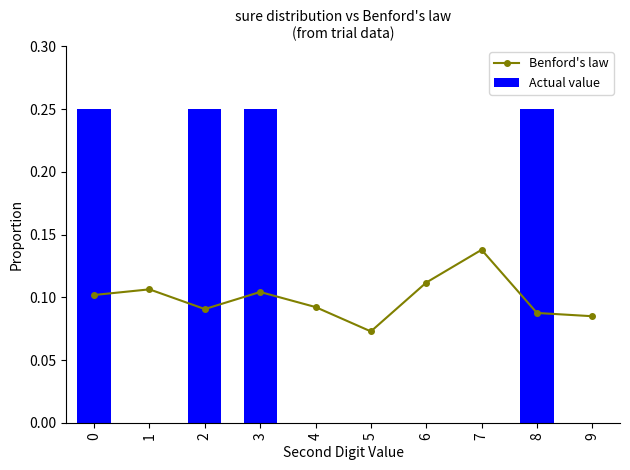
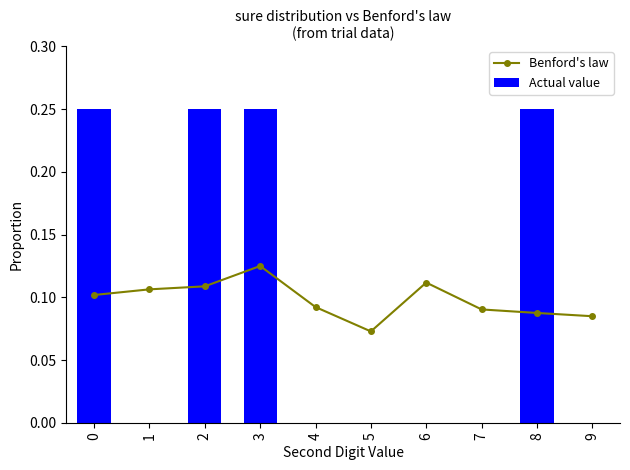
  {
    "Benford's law": {
      "0": 0.102,
      "1": 0.106,
-     "2": 0.091,
-     "3": 0.104,
+     "2": 0.109,
+     "3": 0.125,
      "4": 0.092,
      "5": 0.073,
      "6": 0.112,
-     "7": 0.138,
+     "7": 0.090,
      "8": 0.088,
      "9": 0.085
    },
    "Actual value": {
      "0": 0.250,
      "1": 0.000,
      "2": 0.250,
      "3": 0.250,
      "4": 0.000,
      "5": 0.000,
      "6": 0.000,
      "7": 0.000,
      "8": 0.250,
      "9": 0.000
    }
  }
